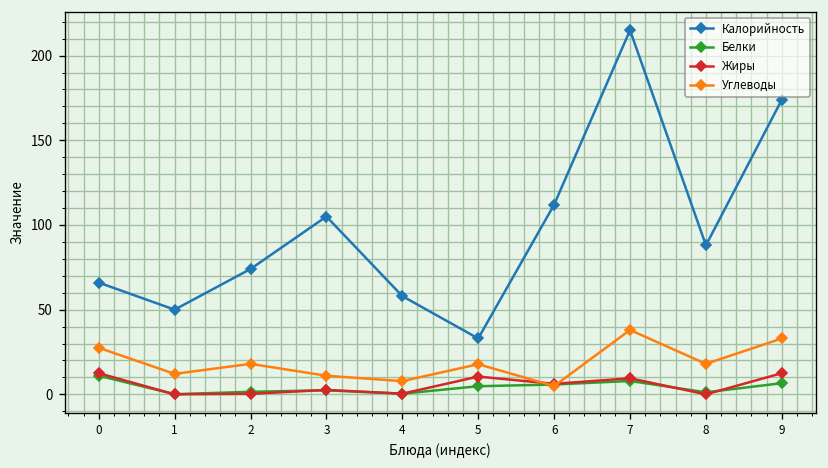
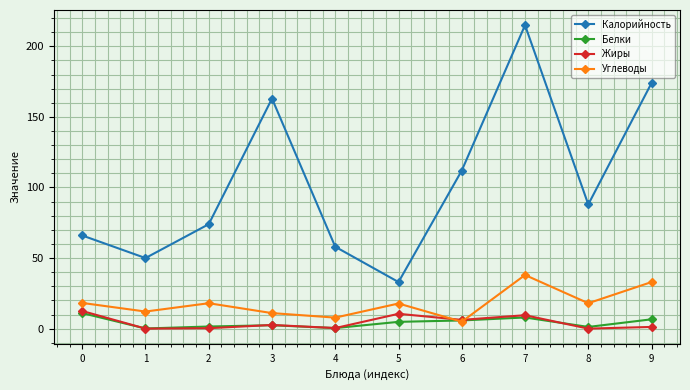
  {
    "Калорийность": {
      "0": 66,
      "1": 50,
      "2": 74,
-     "3": 105,
+     "3": 163,
      "4": 58,
      "5": 33,
      "6": 112,
      "7": 215,
      "8": 88,
      "9": 174
    },
    "Белки": {
      "5": 5,
      "9": 7
    },
    "Жиры": {
      "5": 11,
-     "9": 13
+     "9": 1
    },
    "Углеводы": {
-     "0": 28,
+     "0": 18,
      "1": 12,
      "2": 18,
      "3": 11,
      "4": 8,
      "5": 18,
      "7": 38,
      "8": 18,
      "9": 33
    }
  }
